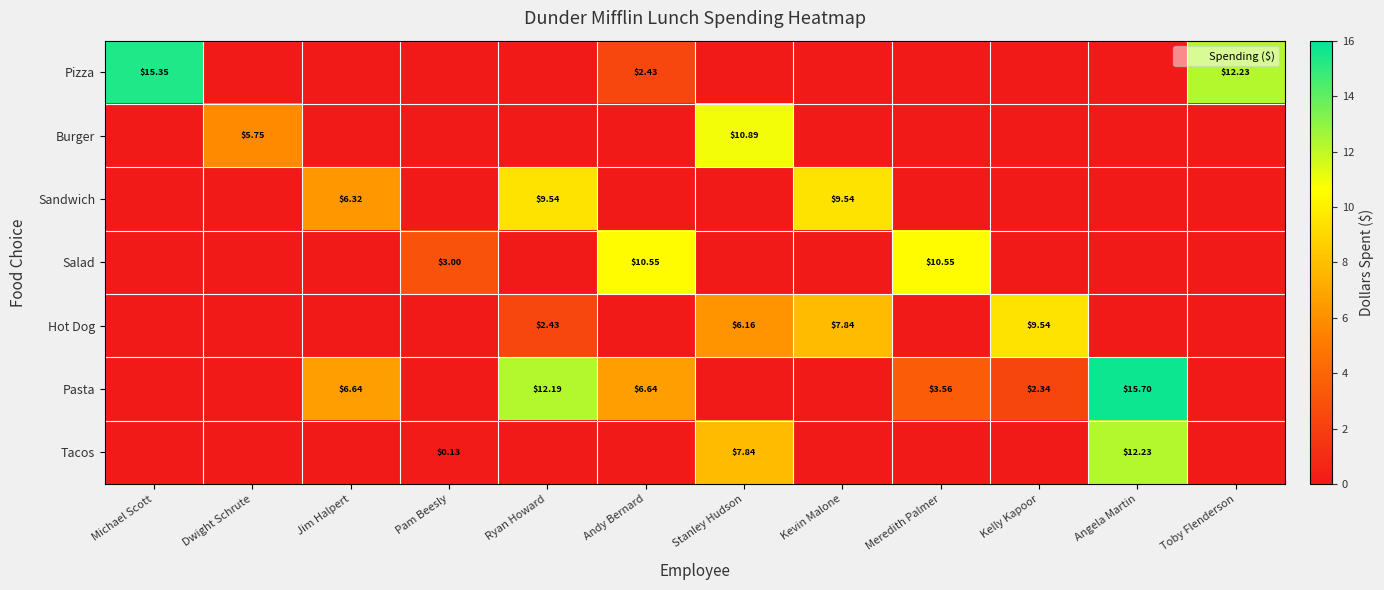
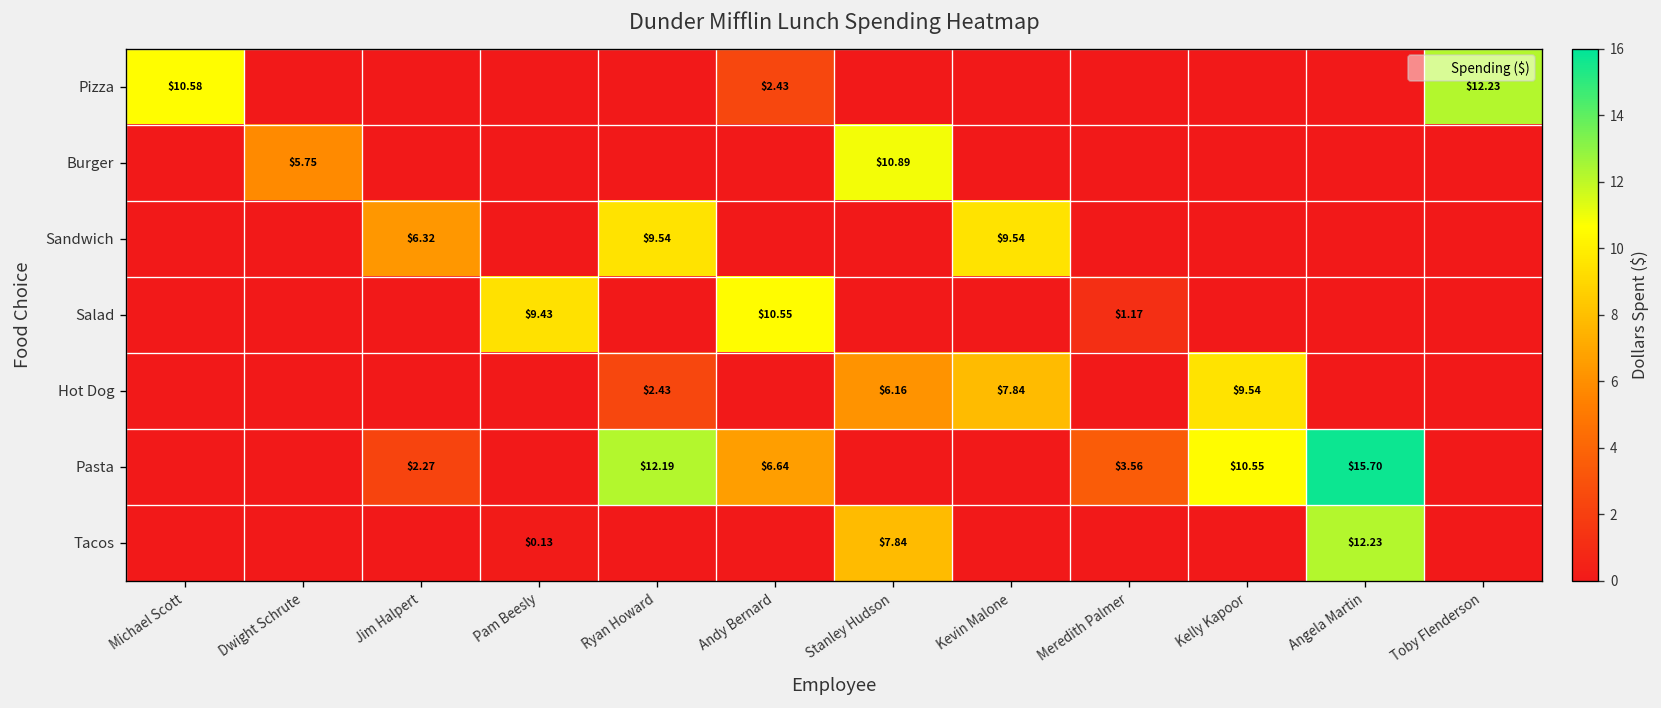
  {
    "Pizza": {
-     "Michael Scott": "$15.35",
+     "Michael Scott": "$10.58",
      "Andy Bernard": "$2.43",
      "Toby Flenderson": "$12.23"
    },
    "Burger": {
      "Dwight Schrute": "$5.75",
      "Stanley Hudson": "$10.89"
    },
    "Sandwich": {
      "Jim Halpert": "$6.32",
      "Ryan Howard": "$9.54",
      "Kevin Malone": "$9.54"
    },
    "Salad": {
-     "Pam Beesly": "$3.00",
+     "Pam Beesly": "$9.43",
      "Andy Bernard": "$10.55",
-     "Meredith Palmer": "$10.55"
+     "Meredith Palmer": "$1.17"
    },
    "Hot Dog": {
      "Ryan Howard": "$2.43",
      "Stanley Hudson": "$6.16",
      "Kevin Malone": "$7.84",
      "Kelly Kapoor": "$9.54"
    },
    "Pasta": {
-     "Jim Halpert": "$6.64",
+     "Jim Halpert": "$2.27",
      "Ryan Howard": "$12.19",
      "Andy Bernard": "$6.64",
      "Meredith Palmer": "$3.56",
-     "Kelly Kapoor": "$2.34",
+     "Kelly Kapoor": "$10.55",
      "Angela Martin": "$15.70"
    },
    "Tacos": {
      "Pam Beesly": "$0.13",
      "Stanley Hudson": "$7.84",
      "Angela Martin": "$12.23"
    }
  }
